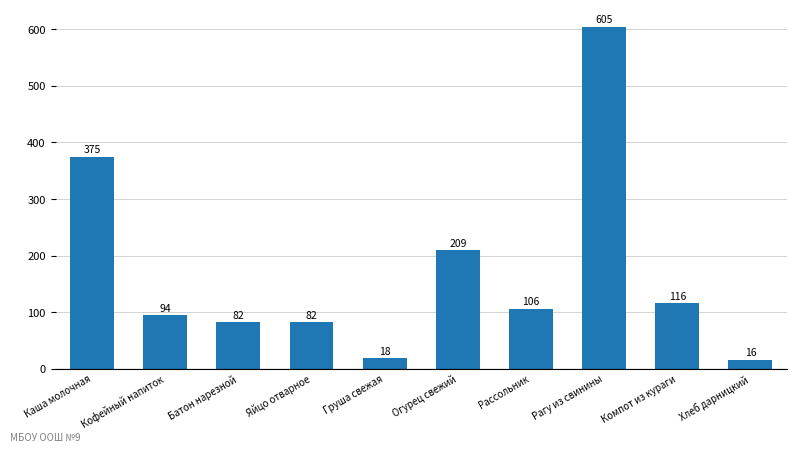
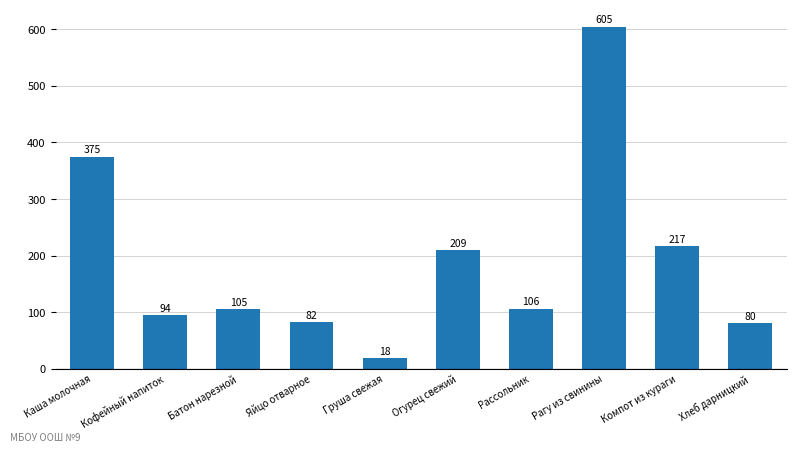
  {
    "Каша молочная": 375,
    "Кофейный напиток": 94,
-   "Батон нарезной": 82,
+   "Батон нарезной": 105,
    "Яйцо отварное": 82,
    "Груша свежая": 18,
    "Огурец свежий": 209,
    "Рассольник": 106,
    "Рагу из свинины": 605,
-   "Компот из кураги": 116,
-   "Хлеб дарницкий": 16
+   "Компот из кураги": 217,
+   "Хлеб дарницкий": 80
  }
